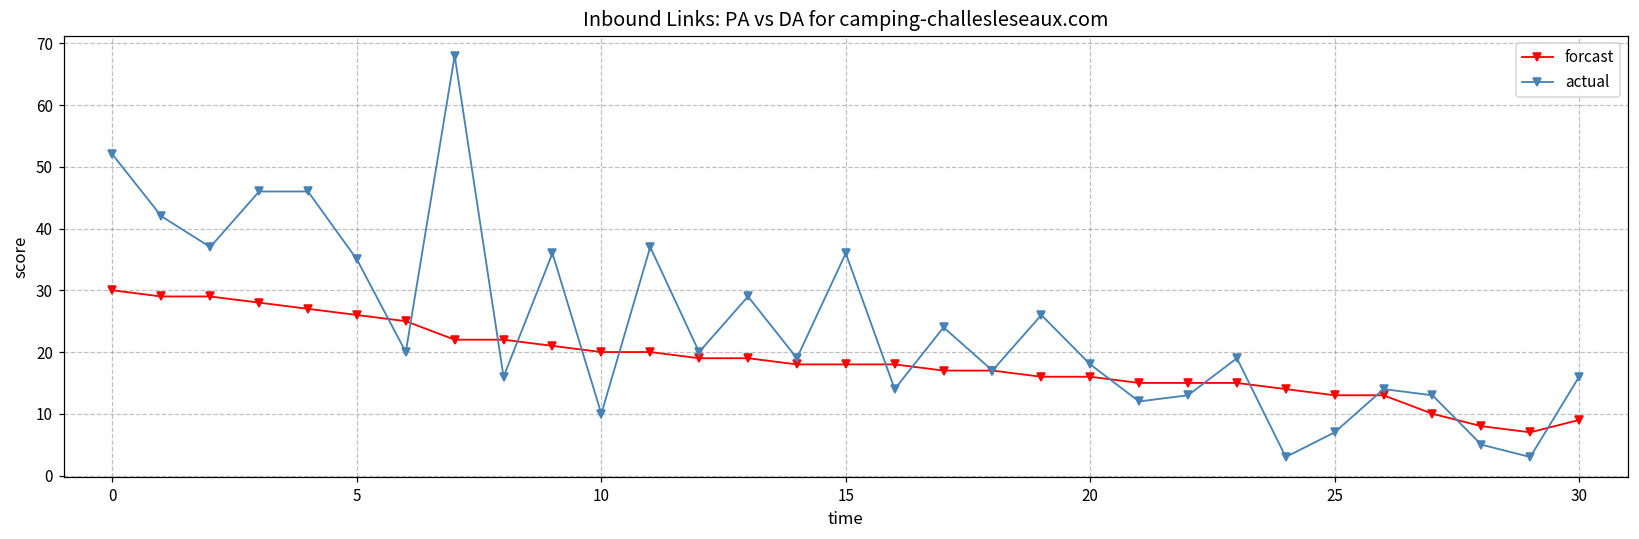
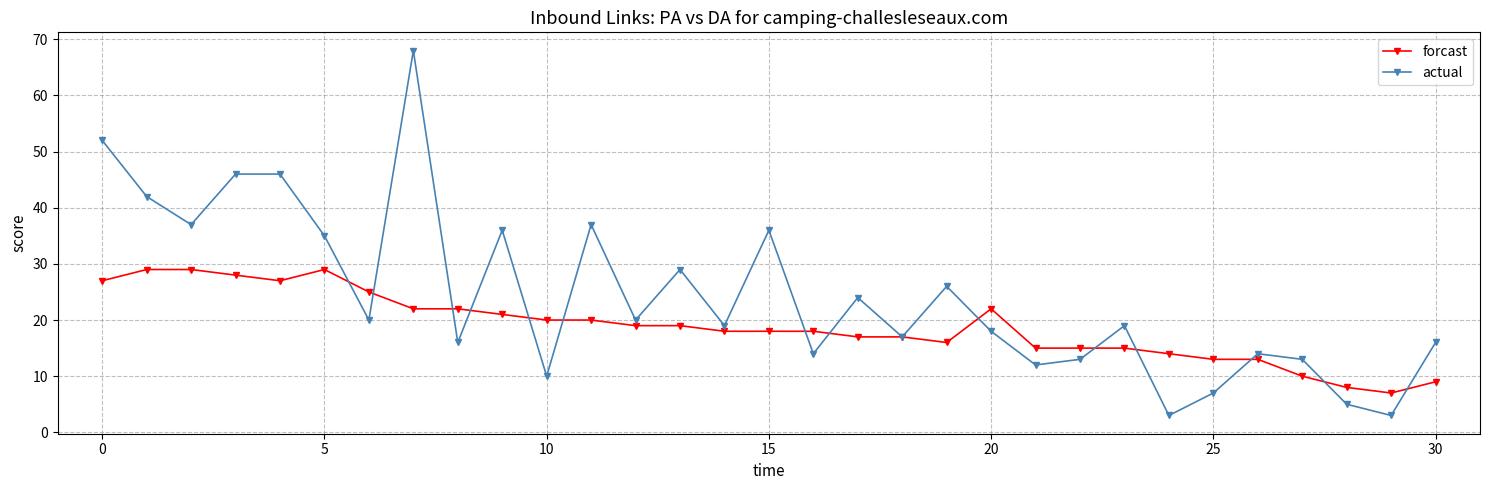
  {
    "forcast": {
-     "0": 30,
-     "5": 26,
+     "0": 27,
+     "5": 29,
      "10": 20,
      "15": 18,
-     "20": 16,
+     "20": 22,
      "25": 13,
      "30": 9
    },
    "actual": {
      "0": 52,
      "5": 35,
      "10": 10,
      "15": 36,
      "20": 18,
      "25": 7,
      "30": 16
    }
  }
